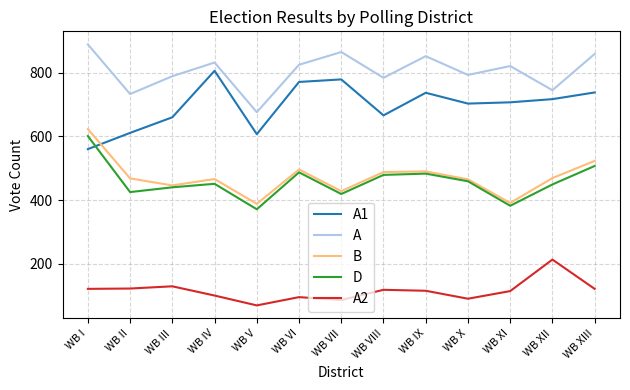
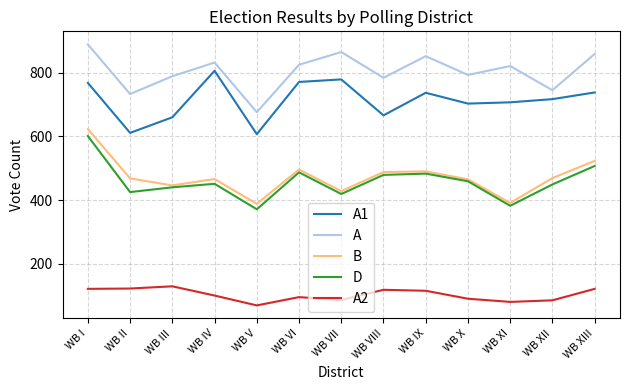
  {
    "A1": {
-     "WB I": 560,
+     "WB I": 770,
      "WB II": 610,
      "WB III": 660,
      "WB IV": 810,
      "WB V": 610,
      "WB VI": 770,
      "WB VII": 780,
      "WB VIII": 670,
      "WB IX": 740,
      "WB X": 700,
      "WB XI": 710,
      "WB XII": 720,
      "WB XIII": 740
    },
    "A": {
      "WB I": 890,
      "WB II": 730,
      "WB III": 790,
      "WB IV": 830,
      "WB V": 680,
      "WB VI": 830,
      "WB VII": 870,
      "WB VIII": 780,
      "WB IX": 850,
      "WB X": 790,
      "WB XI": 820,
      "WB XII": 750,
      "WB XIII": 860
    },
    "B": {
      "WB I": 620,
      "WB II": 470,
      "WB IV": 470,
      "WB V": 390,
      "WB VI": 500,
      "WB VII": 430,
      "WB VIII": 490,
      "WB XI": 390,
      "WB XII": 470,
      "WB XIII": 520
    },
    "D": {
      "WB I": 600,
      "WB II": 430,
      "WB IV": 450,
      "WB V": 370,
      "WB VI": 490,
      "WB VII": 420,
      "WB VIII": 480,
      "WB XI": 380,
      "WB XII": 450,
      "WB XIII": 510
    },
    "A2": {
      "WB I": 120,
      "WB II": 120,
      "WB III": 130,
      "WB IV": 100,
      "WB V": 70,
      "WB VI": 100,
      "WB VIII": 120,
      "WB IX": 120,
      "WB X": 90,
-     "WB XI": 110,
-     "WB XII": 210,
+     "WB XI": 80,
+     "WB XII": 90,
      "WB XIII": 120
    }
  }
